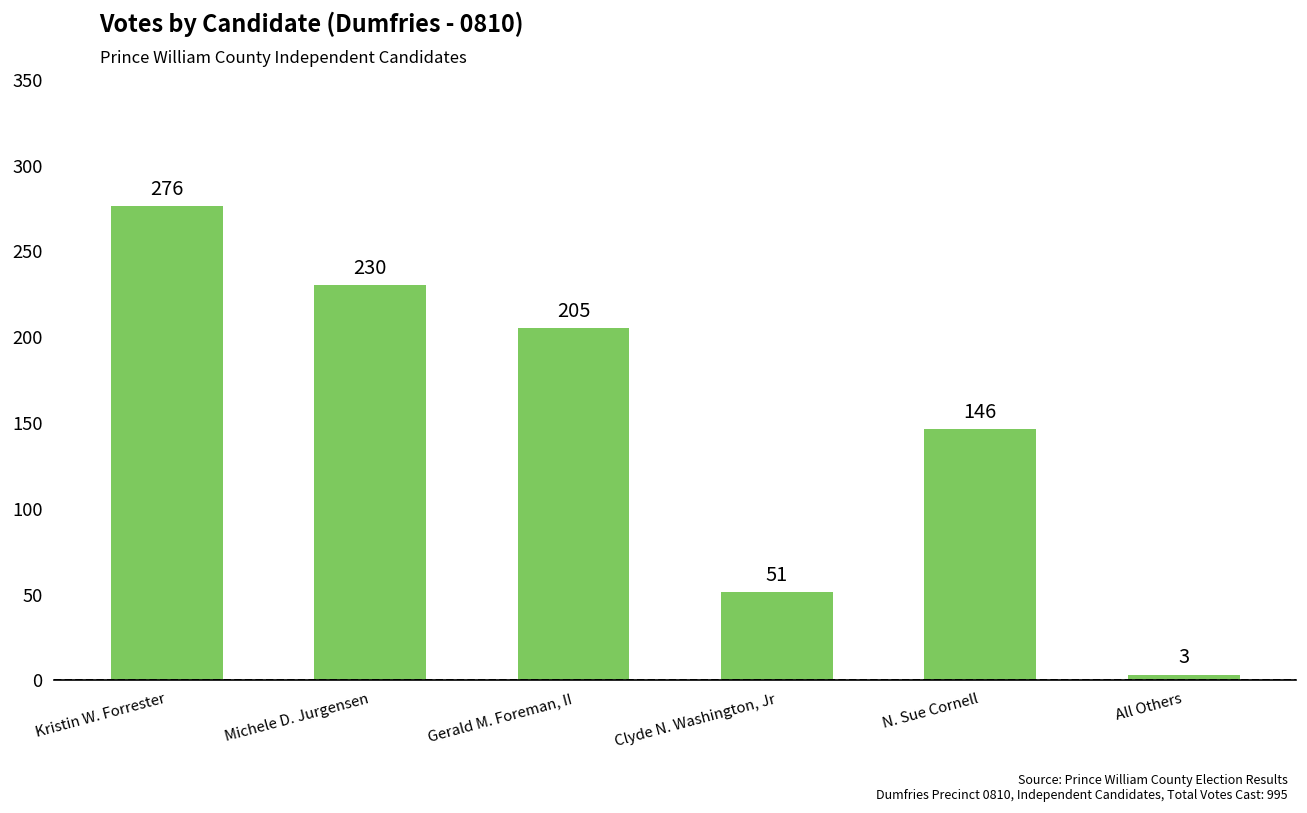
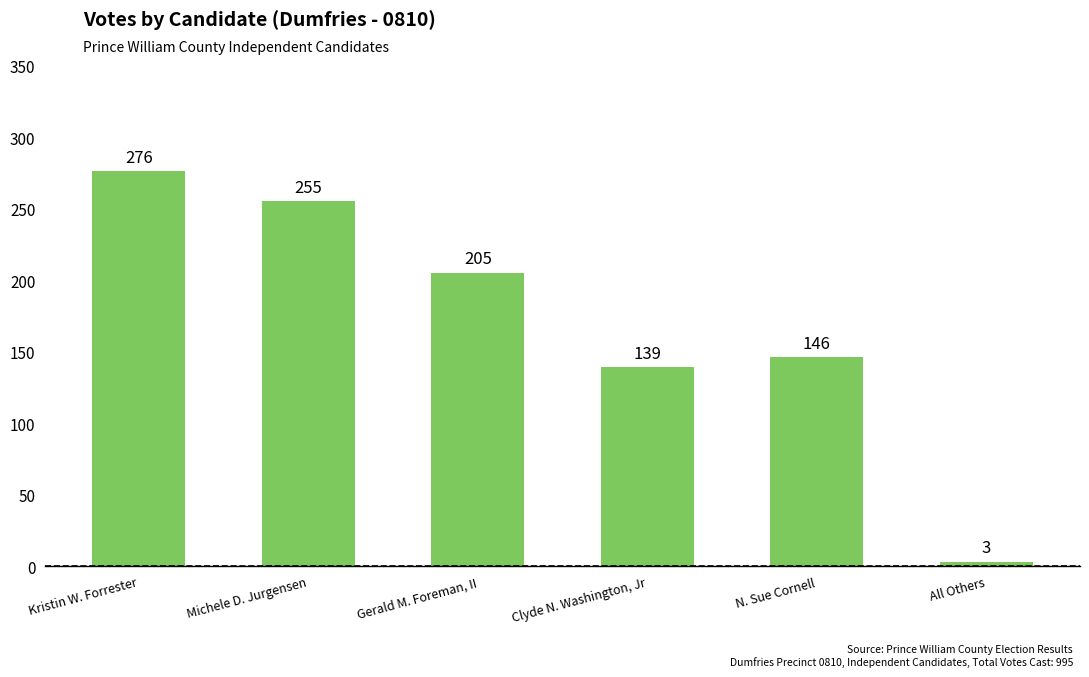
  {
    "Kristin W. Forrester": 276,
-   "Michele D. Jurgensen": 230,
+   "Michele D. Jurgensen": 255,
    "Gerald M. Foreman, II": 205,
-   "Clyde N. Washington, Jr": 51,
+   "Clyde N. Washington, Jr": 139,
    "N. Sue Cornell": 146,
    "All Others": 3
  }
